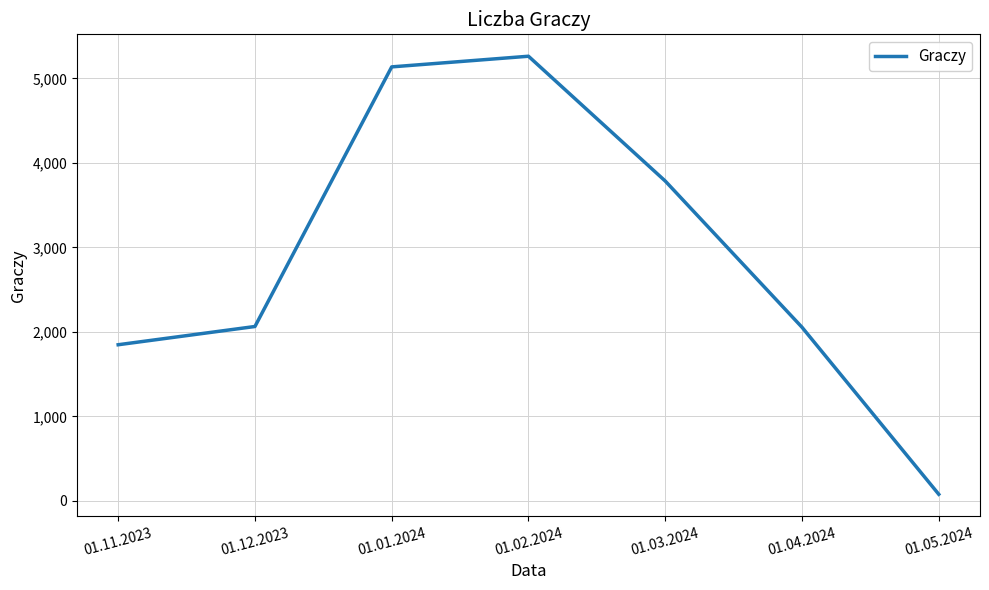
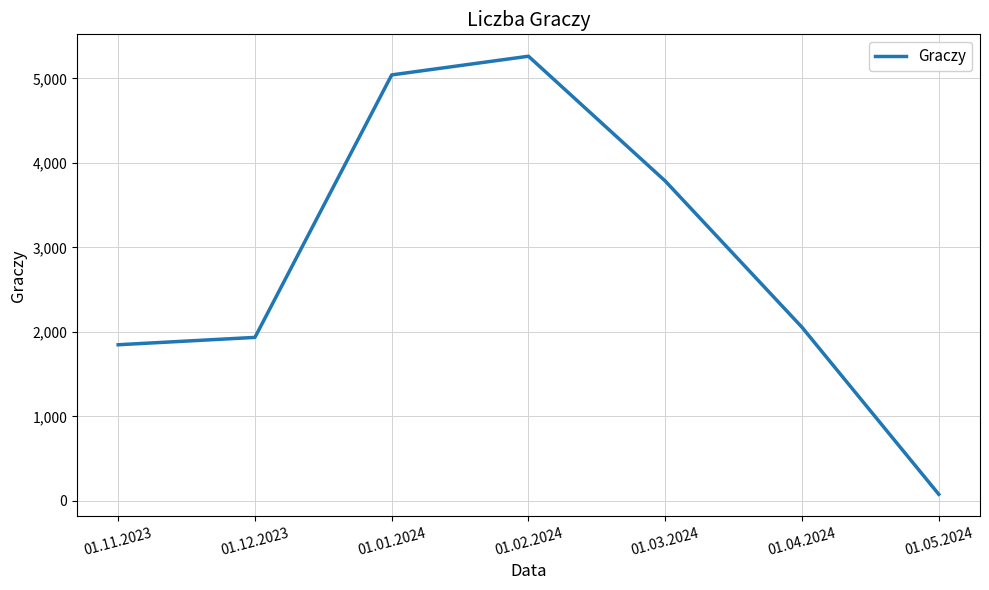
  {
    "01.11.2023": "1,800",
-   "01.12.2023": "2,100",
-   "01.01.2024": "5,100",
+   "01.12.2023": "1,900",
+   "01.01.2024": "5,000",
    "01.02.2024": "5,300",
    "01.03.2024": "3,800",
    "01.04.2024": "2,100",
    "01.05.2024": "100"
  }
